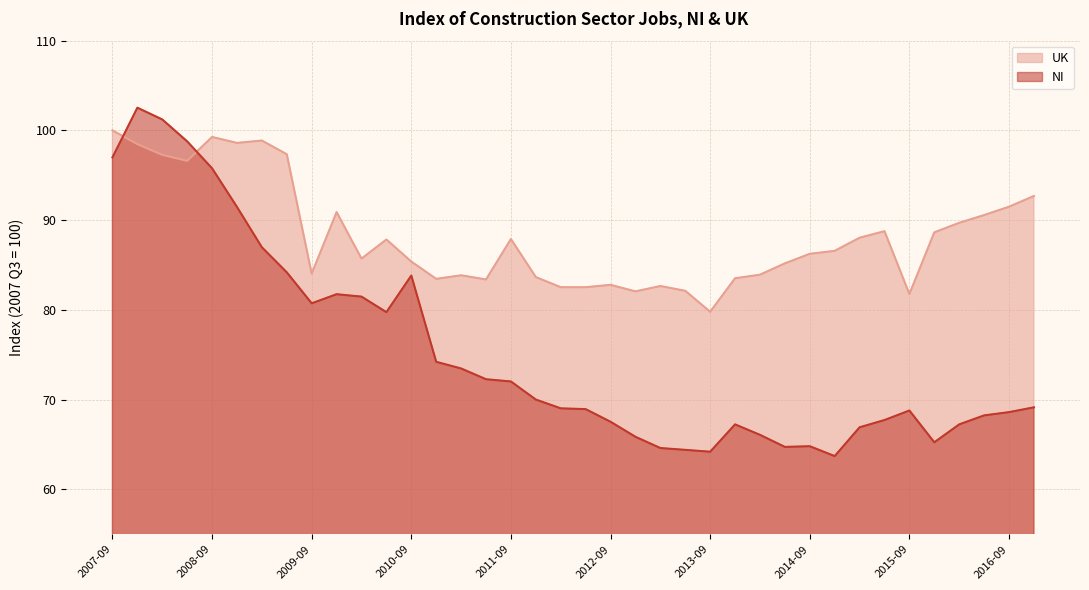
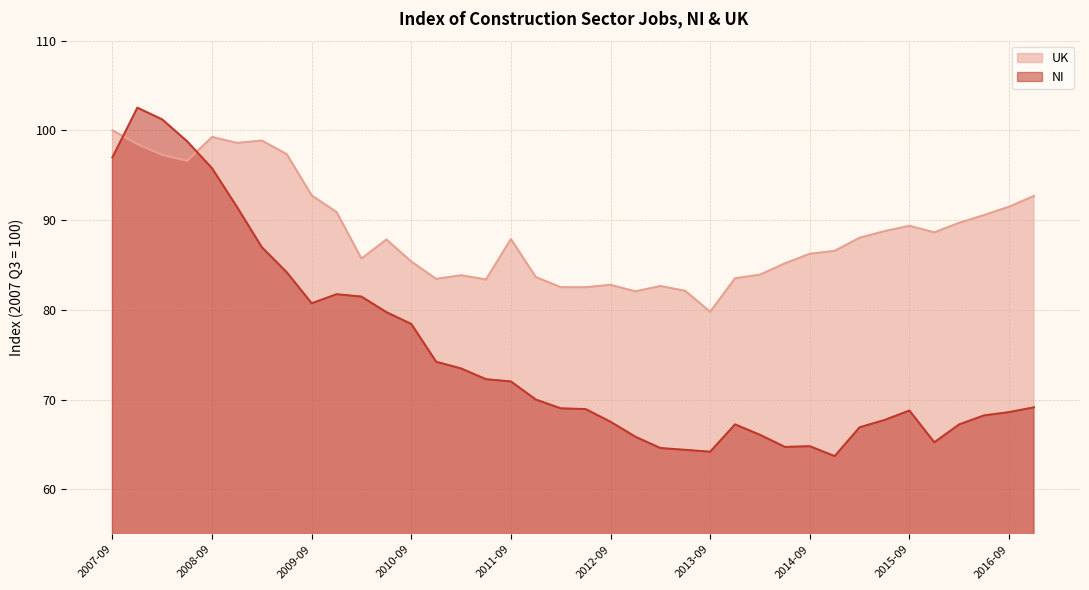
  {
    "UK": {
      "2007-09": 100,
      "2008-09": 99,
-     "2009-09": 84,
+     "2009-09": 93,
      "2010-09": 85,
      "2011-09": 88,
      "2012-09": 83,
      "2013-09": 80,
      "2014-09": 86,
-     "2015-09": 82,
+     "2015-09": 89,
      "2016-09": 91
    },
    "NI": {
      "2007-09": 97,
      "2008-09": 96,
      "2009-09": 81,
-     "2010-09": 84,
+     "2010-09": 78,
      "2011-09": 72,
      "2012-09": 68,
      "2013-09": 64,
      "2014-09": 65,
      "2015-09": 69,
      "2016-09": 69
    }
  }
